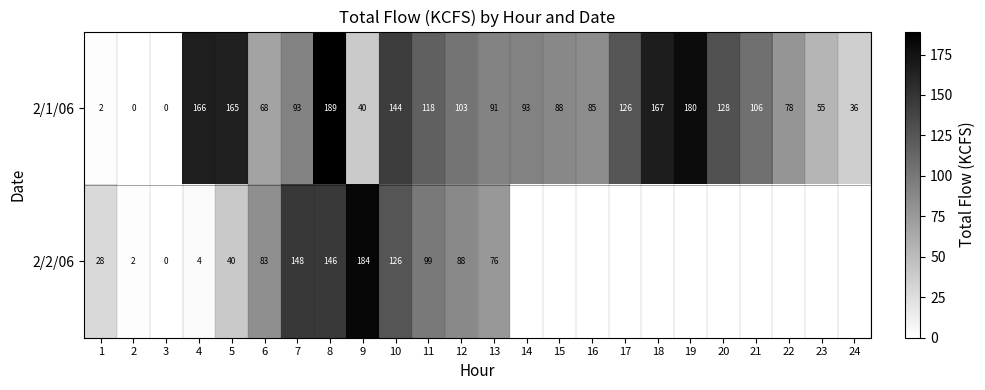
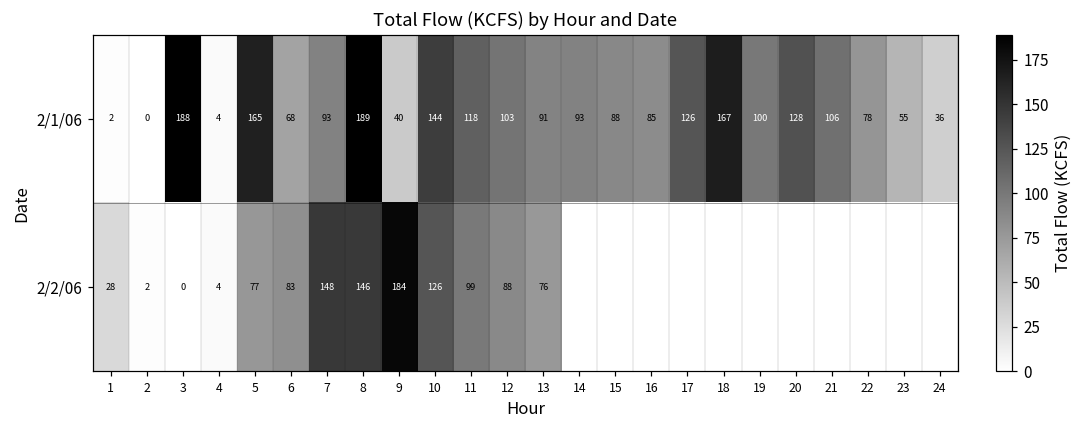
  {
    "2/1/06": {
      "1": 2,
      "2": 0,
-     "3": 0,
-     "4": 166,
+     "3": 188,
+     "4": 4,
      "5": 165,
      "6": 68,
      "7": 93,
      "8": 189,
      "9": 40,
      "10": 144,
      "11": 118,
      "12": 103,
      "13": 91,
      "14": 93,
      "15": 88,
      "16": 85,
      "17": 126,
      "18": 167,
-     "19": 180,
+     "19": 100,
      "20": 128,
      "21": 106,
      "22": 78,
      "23": 55,
      "24": 36
    },
    "2/2/06": {
      "1": 28,
      "2": 2,
      "3": 0,
      "4": 4,
-     "5": 40,
+     "5": 77,
      "6": 83,
      "7": 148,
      "8": 146,
      "9": 184,
      "10": 126,
      "11": 99,
      "12": 88,
      "13": 76
    }
  }
